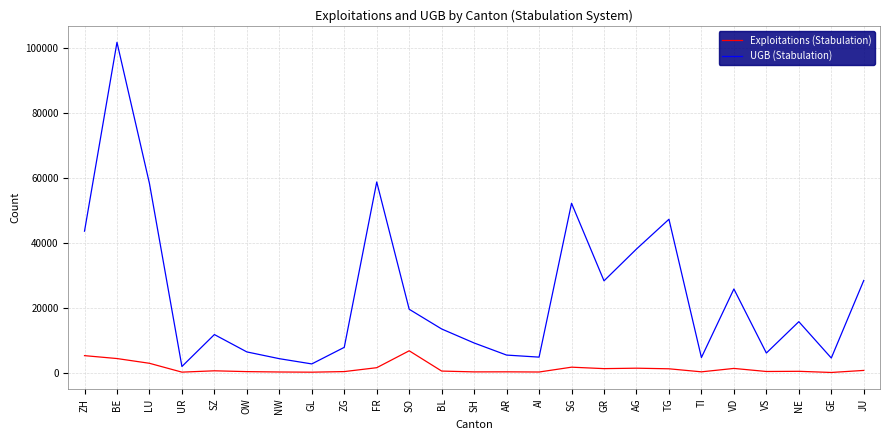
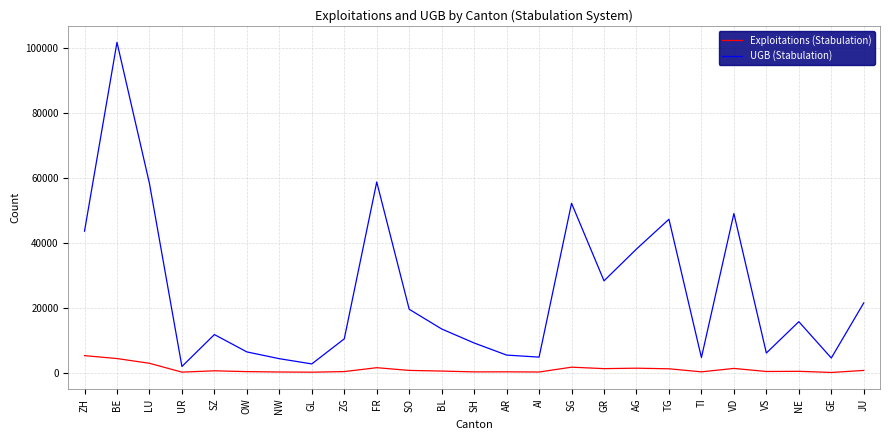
  {
    "Exploitations (Stabulation)": {
      "ZH": 5000,
      "BE": 4000,
      "LU": 3000,
      "UR": 0,
      "SZ": 1000,
      "OW": 0,
      "NW": 0,
      "GL": 0,
      "ZG": 0,
      "FR": 2000,
-     "SO": 7000,
+     "SO": 1000,
      "BL": 0,
      "SH": 0,
      "AR": 0,
      "AI": 0,
      "SG": 2000,
      "GR": 1000,
      "AG": 1000,
      "TG": 1000,
      "TI": 0,
      "VD": 1000,
      "VS": 0,
      "NE": 0,
      "GE": 0,
      "JU": 1000
    },
    "UGB (Stabulation)": {
      "ZH": 44000,
      "BE": 102000,
      "LU": 58000,
      "UR": 2000,
      "SZ": 12000,
      "OW": 6000,
      "NW": 4000,
      "GL": 3000,
-     "ZG": 8000,
+     "ZG": 10000,
      "FR": 59000,
      "SO": 20000,
      "BL": 13000,
      "SH": 9000,
      "AR": 5000,
      "AI": 5000,
      "SG": 52000,
      "GR": 28000,
      "AG": 38000,
      "TG": 47000,
      "TI": 5000,
-     "VD": 26000,
+     "VD": 49000,
      "VS": 6000,
      "NE": 16000,
      "GE": 4000,
-     "JU": 28000
+     "JU": 21000
    }
  }
